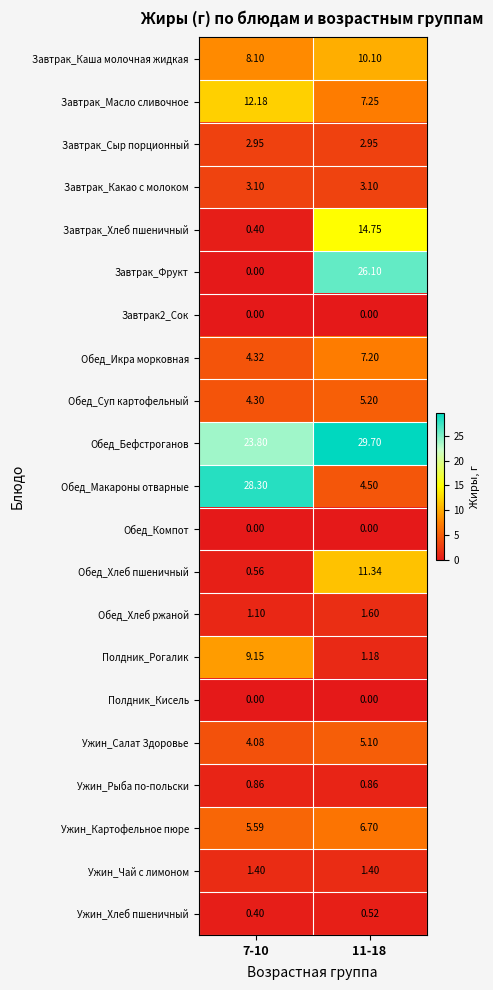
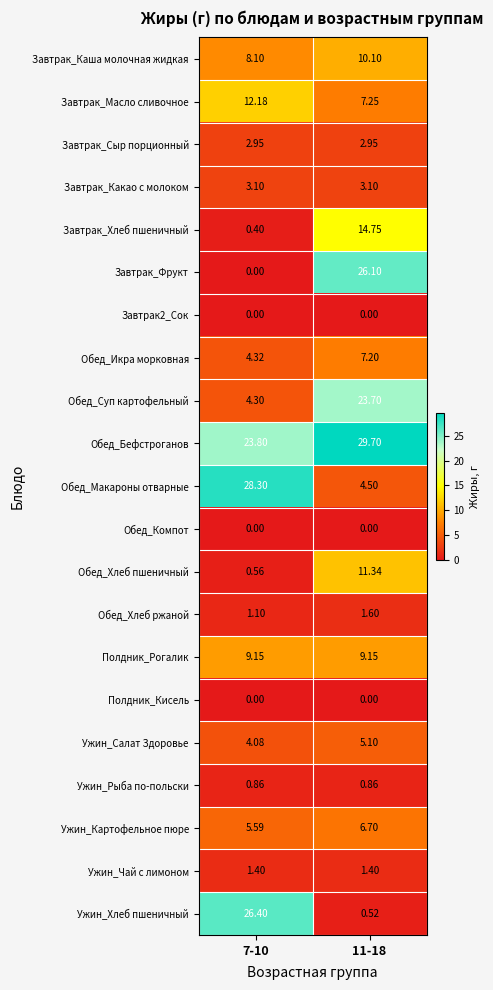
  {
    "Завтрак_Каша молочная жидкая": {
      "7-10": 8.10,
      "11-18": 10.10
    },
    "Завтрак_Масло сливочное": {
      "7-10": 12.18,
      "11-18": 7.25
    },
    "Завтрак_Сыр порционный": {
      "7-10": 2.95,
      "11-18": 2.95
    },
    "Завтрак_Какао с молоком": {
      "7-10": 3.10,
      "11-18": 3.10
    },
    "Завтрак_Хлеб пшеничный": {
      "7-10": 0.40,
      "11-18": 14.75
    },
    "Завтрак_Фрукт": {
      "7-10": 0.00,
      "11-18": 26.10
    },
    "Завтрак2_Сок": {
      "7-10": 0.00,
      "11-18": 0.00
    },
    "Обед_Икра морковная": {
      "7-10": 4.32,
      "11-18": 7.20
    },
    "Обед_Суп картофельный": {
      "7-10": 4.30,
-     "11-18": 5.20
+     "11-18": 23.70
    },
    "Обед_Бефстроганов": {
      "7-10": 23.80,
      "11-18": 29.70
    },
    "Обед_Макароны отварные": {
      "7-10": 28.30,
      "11-18": 4.50
    },
    "Обед_Компот": {
      "7-10": 0.00,
      "11-18": 0.00
    },
    "Обед_Хлеб пшеничный": {
      "7-10": 0.56,
      "11-18": 11.34
    },
    "Обед_Хлеб ржаной": {
      "7-10": 1.10,
      "11-18": 1.60
    },
    "Полдник_Рогалик": {
      "7-10": 9.15,
-     "11-18": 1.18
+     "11-18": 9.15
    },
    "Полдник_Кисель": {
      "7-10": 0.00,
      "11-18": 0.00
    },
    "Ужин_Салат Здоровье": {
      "7-10": 4.08,
      "11-18": 5.10
    },
    "Ужин_Рыба по-польски": {
      "7-10": 0.86,
      "11-18": 0.86
    },
    "Ужин_Картофельное пюре": {
      "7-10": 5.59,
      "11-18": 6.70
    },
    "Ужин_Чай с лимоном": {
      "7-10": 1.40,
      "11-18": 1.40
    },
    "Ужин_Хлеб пшеничный": {
-     "7-10": 0.40,
+     "7-10": 26.40,
      "11-18": 0.52
    }
  }
